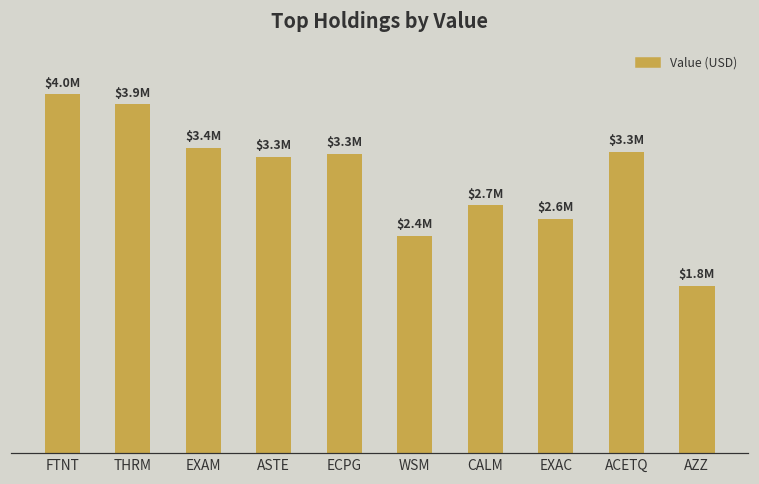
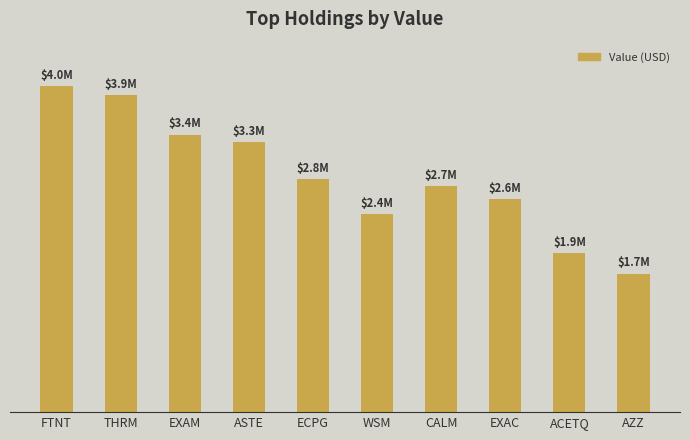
  {
    "FTNT": "$4.0M",
    "THRM": "$3.9M",
    "EXAM": "$3.4M",
    "ASTE": "$3.3M",
-   "ECPG": "$3.3M",
+   "ECPG": "$2.8M",
    "WSM": "$2.4M",
    "CALM": "$2.7M",
    "EXAC": "$2.6M",
-   "ACETQ": "$3.3M",
-   "AZZ": "$1.8M"
+   "ACETQ": "$1.9M",
+   "AZZ": "$1.7M"
  }
